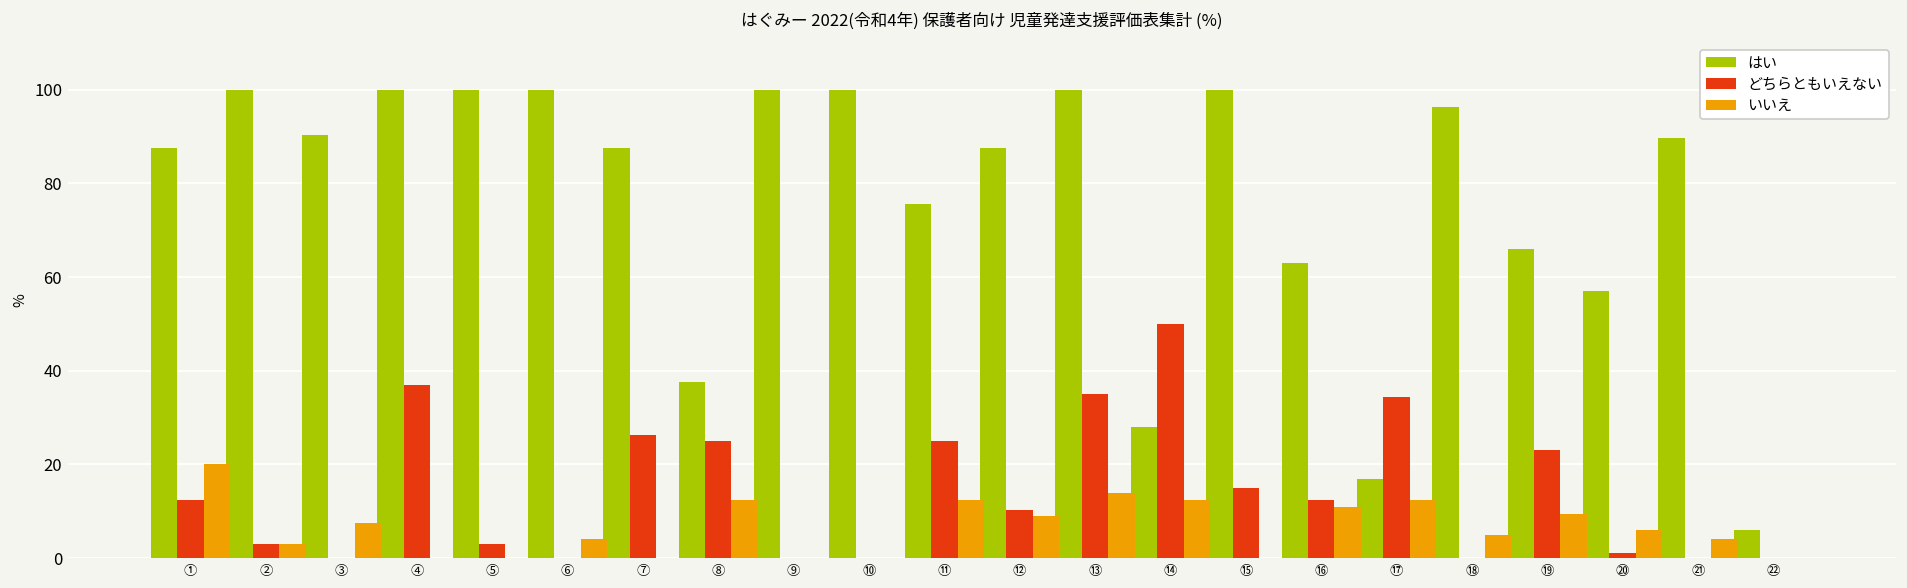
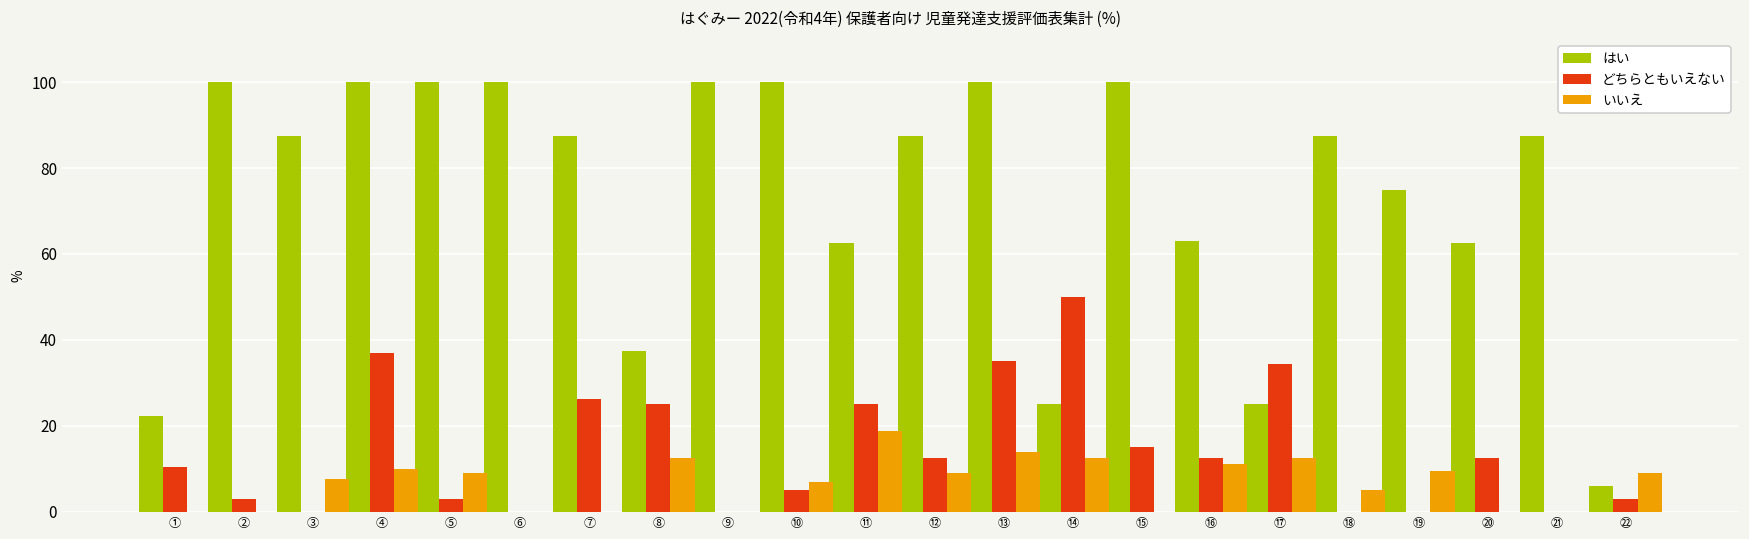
  {
    "はい": {
-     "①": 88,
+     "①": 22,
      "②": 100,
-     "③": 90,
+     "③": 88,
      "④": 100,
      "⑤": 100,
      "⑥": 100,
      "⑦": 88,
      "⑧": 38,
      "⑨": 100,
      "⑩": 100,
-     "⑪": 76,
+     "⑪": 63,
      "⑫": 88,
      "⑬": 100,
-     "⑭": 28,
+     "⑭": 25,
      "⑮": 100,
      "⑯": 63,
-     "⑰": 17,
-     "⑱": 96,
-     "⑲": 66,
-     "⑳": 57,
-     "㉑": 90,
+     "⑰": 25,
+     "⑱": 88,
+     "⑲": 75,
+     "⑳": 63,
+     "㉑": 88,
      "㉒": 6
    },
    "どちらともいえない": {
-     "①": 13,
+     "①": 10,
      "②": 3,
      "③": 0,
      "④": 37,
      "⑤": 3,
      "⑥": 0,
      "⑦": 26,
      "⑧": 25,
      "⑨": 0,
-     "⑩": 0,
+     "⑩": 5,
      "⑪": 25,
-     "⑫": 10,
+     "⑫": 13,
      "⑬": 35,
      "⑭": 50,
      "⑮": 15,
      "⑯": 13,
      "⑰": 34,
      "⑱": 0,
-     "⑲": 23,
-     "⑳": 1,
+     "⑲": 0,
+     "⑳": 13,
      "㉑": 0,
-     "㉒": 0
+     "㉒": 3
    },
    "いいえ": {
-     "①": 20,
-     "②": 3,
+     "①": 0,
+     "②": 0,
      "③": 8,
-     "④": 0,
-     "⑤": 0,
-     "⑥": 4,
+     "④": 10,
+     "⑤": 9,
+     "⑥": 0,
      "⑦": 0,
      "⑧": 13,
      "⑨": 0,
-     "⑩": 0,
-     "⑪": 13,
+     "⑩": 7,
+     "⑪": 19,
      "⑫": 9,
      "⑬": 14,
      "⑭": 13,
      "⑮": 0,
      "⑯": 11,
      "⑰": 13,
      "⑱": 5,
      "⑲": 10,
-     "⑳": 6,
-     "㉑": 4,
-     "㉒": 0
+     "⑳": 0,
+     "㉑": 0,
+     "㉒": 9
    }
  }
